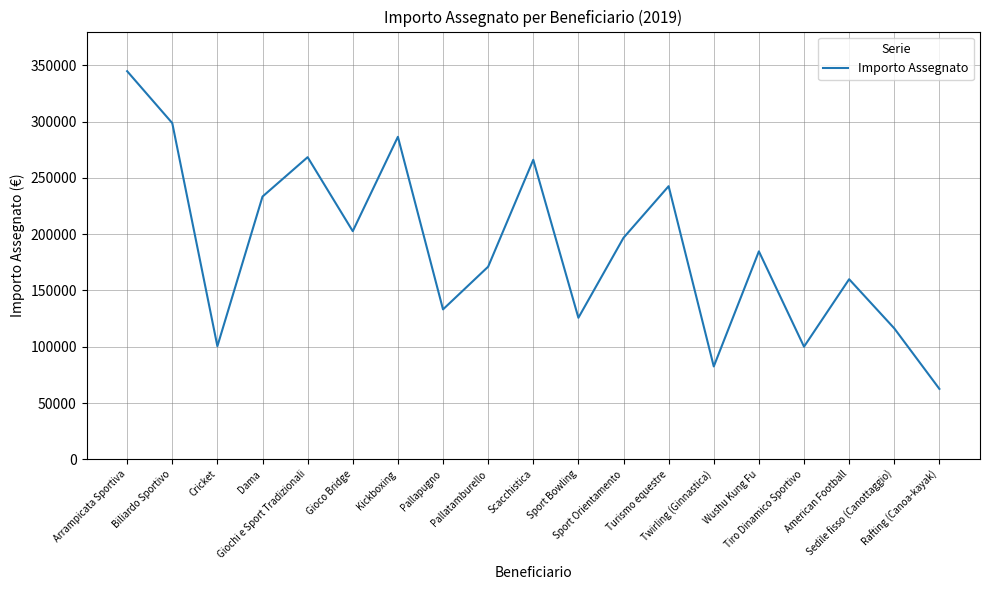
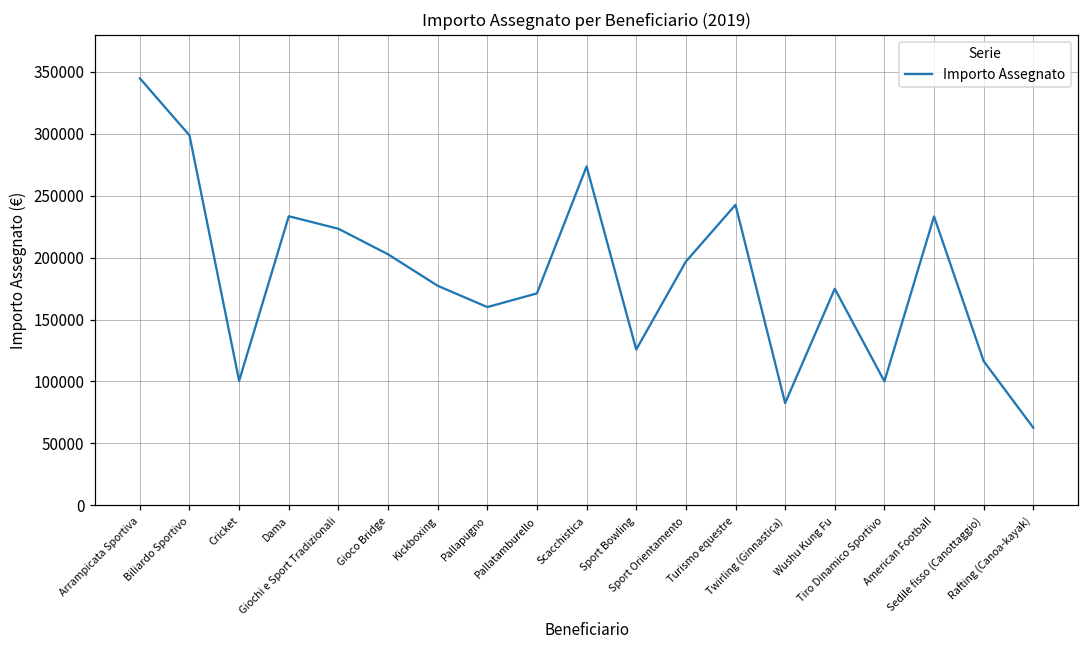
  {
    "Arrampicata Sportiva": 345000,
    "Biliardo Sportivo": 299000,
    "Cricket": 100000,
    "Dama": 233000,
-   "Giochi e Sport Tradizionali": 268000,
+   "Giochi e Sport Tradizionali": 223000,
    "Gioco Bridge": 203000,
-   "Kickboxing": 286000,
-   "Pallapugno": 133000,
+   "Kickboxing": 177000,
+   "Pallapugno": 160000,
    "Pallatamburello": 171000,
-   "Scacchistica": 266000,
+   "Scacchistica": 274000,
    "Sport Bowling": 126000,
    "Sport Orientamento": 197000,
    "Turismo equestre": 243000,
    "Twirling (Ginnastica)": 83000,
-   "Wushu Kung Fu": 185000,
+   "Wushu Kung Fu": 175000,
    "Tiro Dinamico Sportivo": 100000,
-   "American Football": 160000,
+   "American Football": 233000,
    "Sedile fisso (Canottaggio)": 116000,
    "Rafting (Canoa-kayak)": 63000
  }
